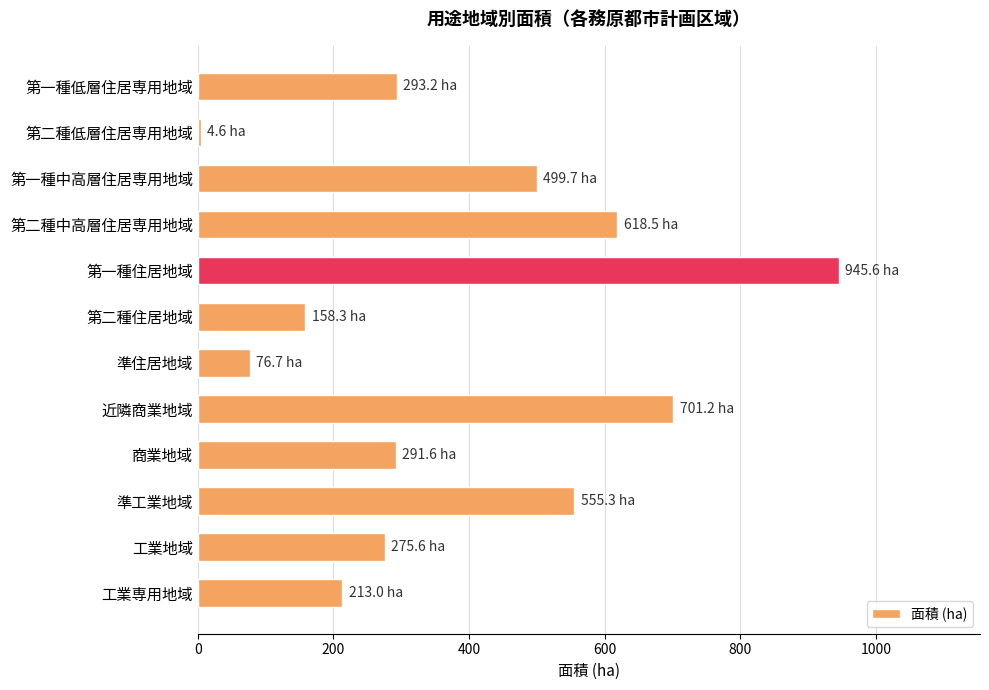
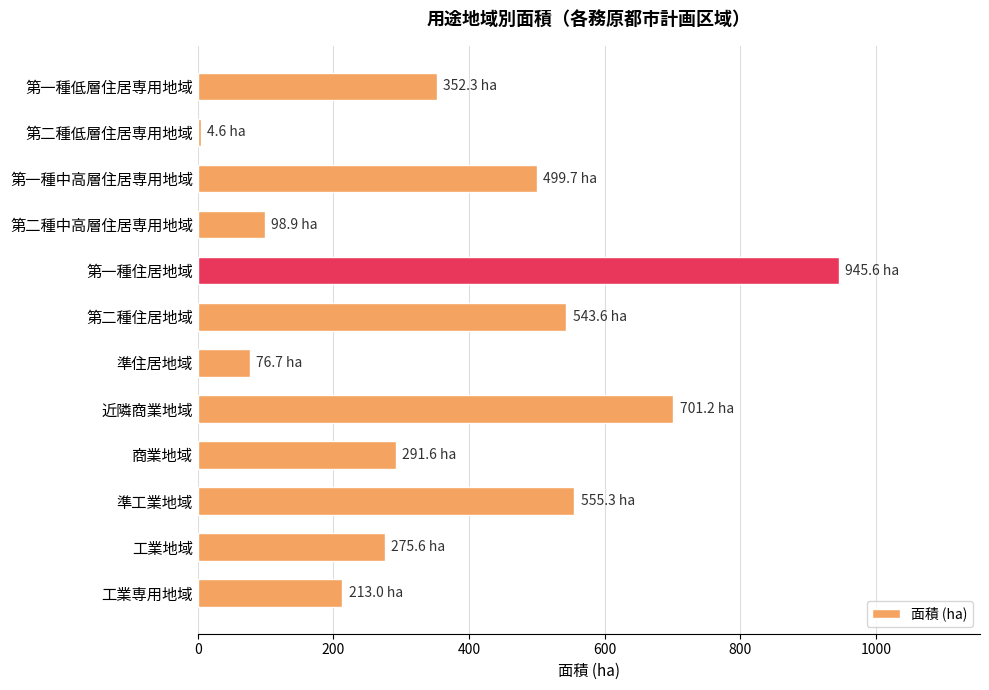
  {
-   "第一種低層住居専用地域": 293.2,
+   "第一種低層住居専用地域": 352.3,
    "第二種低層住居専用地域": 4.6,
    "第一種中高層住居専用地域": 499.7,
-   "第二種中高層住居専用地域": 618.5,
+   "第二種中高層住居専用地域": 98.9,
    "第一種住居地域": 945.6,
-   "第二種住居地域": 158.3,
+   "第二種住居地域": 543.6,
    "準住居地域": 76.7,
    "近隣商業地域": 701.2,
    "商業地域": 291.6,
    "準工業地域": 555.3,
    "工業地域": 275.6,
    "工業専用地域": 213.0
  }
